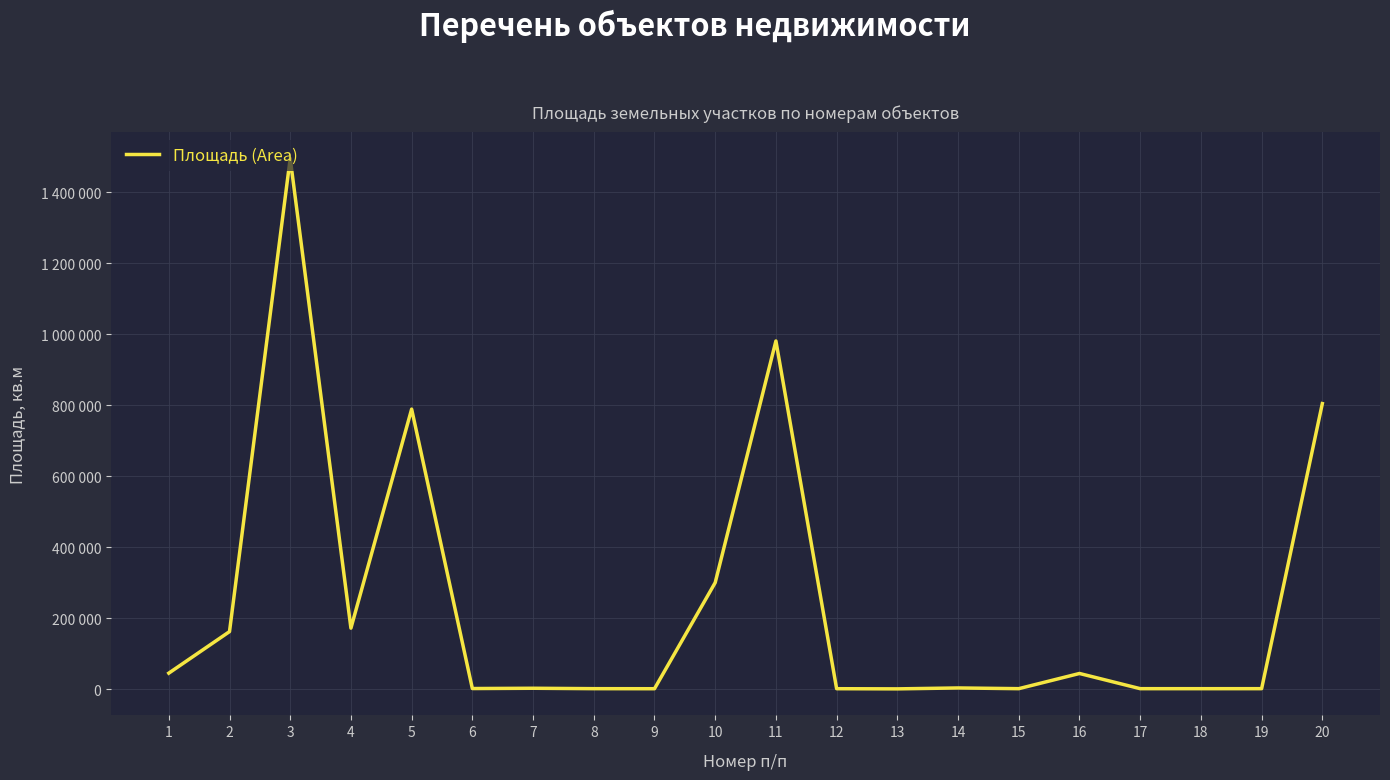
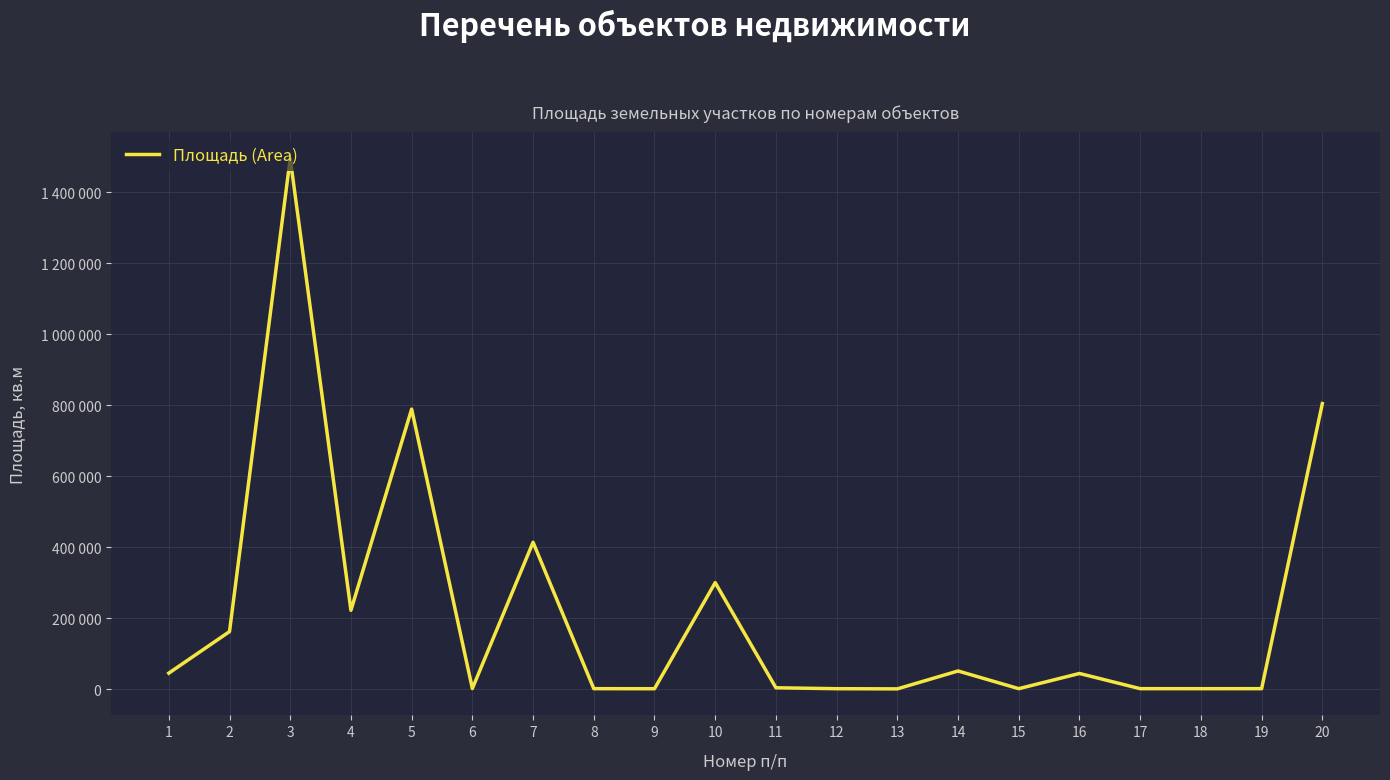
  {
    "1": 40000,
    "2": 160000,
-   "4": 170000,
+   "4": 220000,
    "5": 790000,
    "6": 0,
-   "7": 0,
+   "7": 410000,
    "8": 0,
    "9": 0,
    "10": 300000,
-   "11": 980000,
+   "11": 0,
    "12": 0,
    "13": 0,
-   "14": 0,
+   "14": 50000,
    "15": 0,
    "16": 40000,
    "17": 0,
    "18": 0,
    "19": 0,
    "20": 800000
  }
